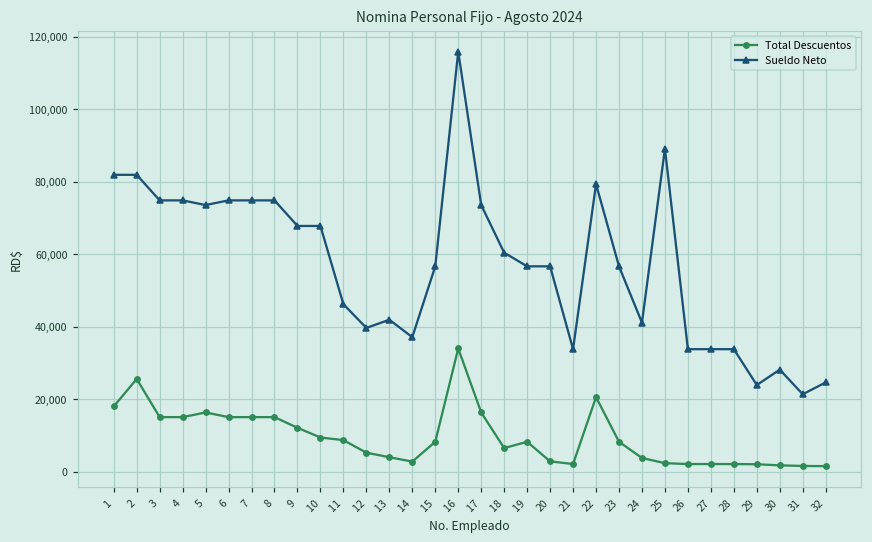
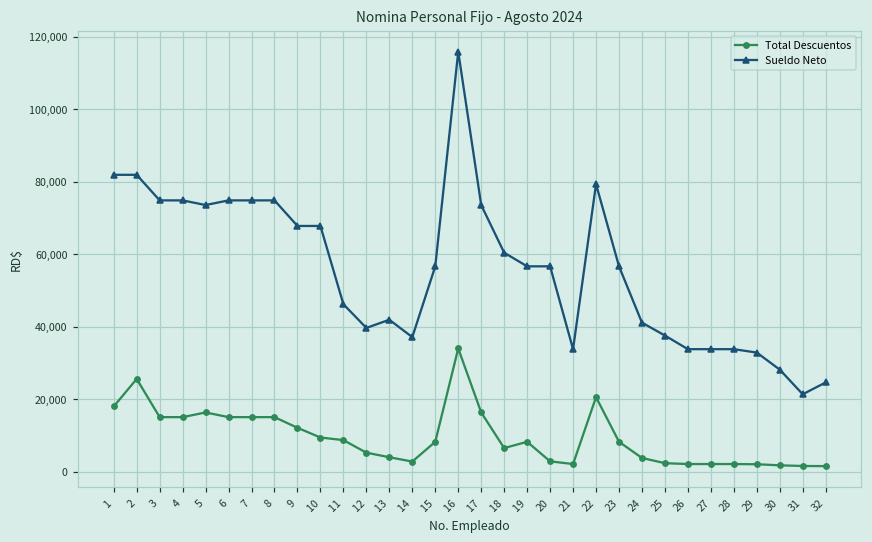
  {
    "Total Descuentos": {
      "1": "18,000",
      "2": "26,000",
      "3": "15,000",
      "4": "15,000",
      "5": "16,000",
      "6": "15,000",
      "7": "15,000",
      "8": "15,000",
      "9": "12,000",
      "10": "9,000",
      "11": "9,000",
      "12": "5,000",
      "13": "4,000",
      "14": "3,000",
      "15": "8,000",
      "16": "34,000",
      "17": "16,000",
      "18": "7,000",
      "19": "8,000",
      "20": "3,000",
      "21": "2,000",
      "22": "21,000",
      "23": "8,000",
      "24": "4,000",
      "25": "2,000",
      "26": "2,000",
      "27": "2,000",
      "28": "2,000",
      "29": "2,000",
      "30": "2,000",
      "31": "2,000",
      "32": "2,000"
    },
    "Sueldo Neto": {
      "1": "82,000",
      "2": "82,000",
      "3": "75,000",
      "4": "75,000",
      "5": "74,000",
      "6": "75,000",
      "7": "75,000",
      "8": "75,000",
      "9": "68,000",
      "10": "68,000",
      "11": "46,000",
      "12": "40,000",
      "13": "42,000",
      "14": "37,000",
      "15": "57,000",
      "16": "116,000",
      "17": "74,000",
      "18": "60,000",
      "19": "57,000",
      "20": "57,000",
      "21": "34,000",
      "22": "79,000",
      "23": "57,000",
      "24": "41,000",
-     "25": "89,000",
+     "25": "38,000",
      "26": "34,000",
      "27": "34,000",
      "28": "34,000",
-     "29": "24,000",
+     "29": "33,000",
      "30": "28,000",
      "31": "21,000",
      "32": "25,000"
    }
  }
